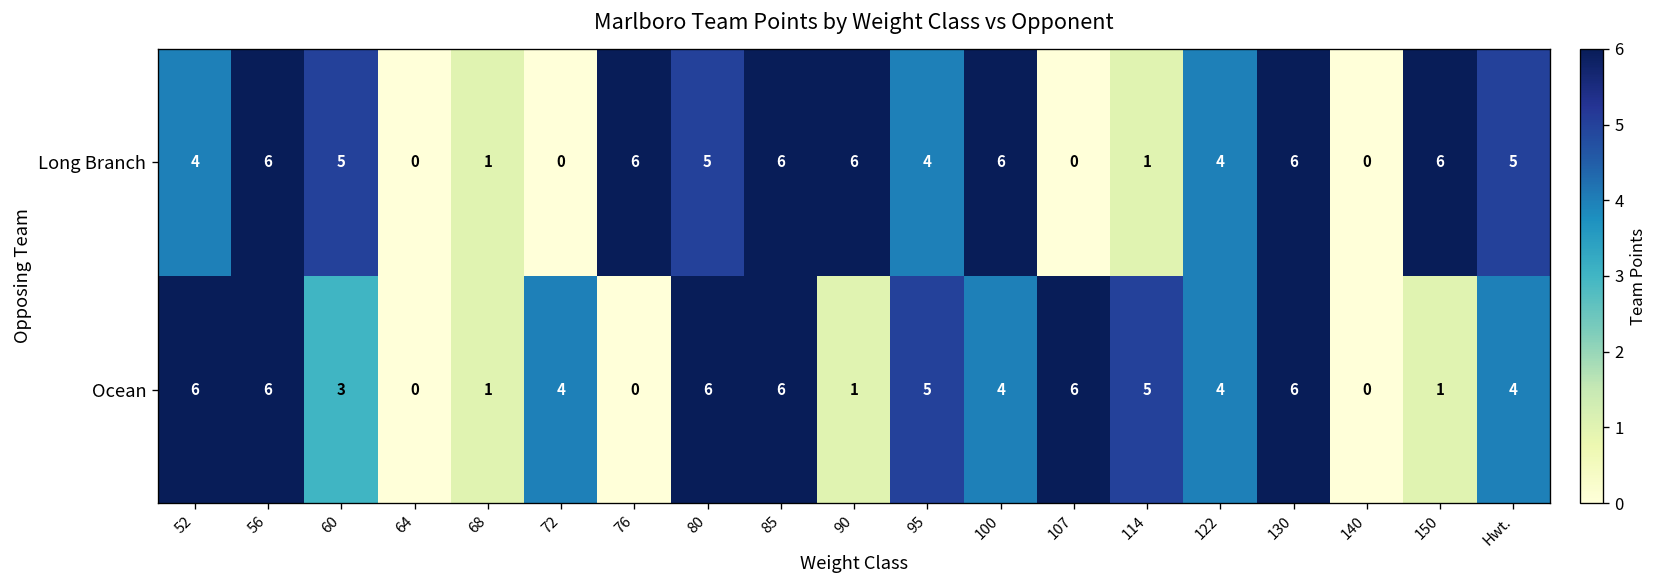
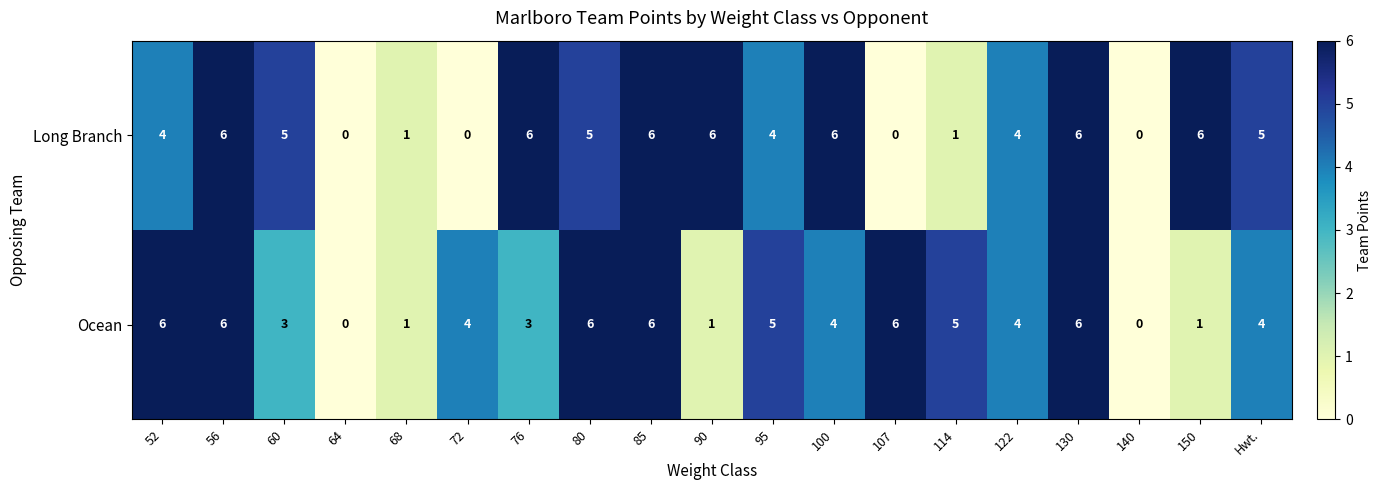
  {
    "Long Branch": {
      "52": 4,
      "56": 6,
      "60": 5,
      "64": 0,
      "68": 1,
      "72": 0,
      "76": 6,
      "80": 5,
      "85": 6,
      "90": 6,
      "95": 4,
      "100": 6,
      "107": 0,
      "114": 1,
      "122": 4,
      "130": 6,
      "140": 0,
      "150": 6,
      "Hwt.": 5
    },
    "Ocean": {
      "52": 6,
      "56": 6,
      "60": 3,
      "64": 0,
      "68": 1,
      "72": 4,
-     "76": 0,
+     "76": 3,
      "80": 6,
      "85": 6,
      "90": 1,
      "95": 5,
      "100": 4,
      "107": 6,
      "114": 5,
      "122": 4,
      "130": 6,
      "140": 0,
      "150": 1,
      "Hwt.": 4
    }
  }
